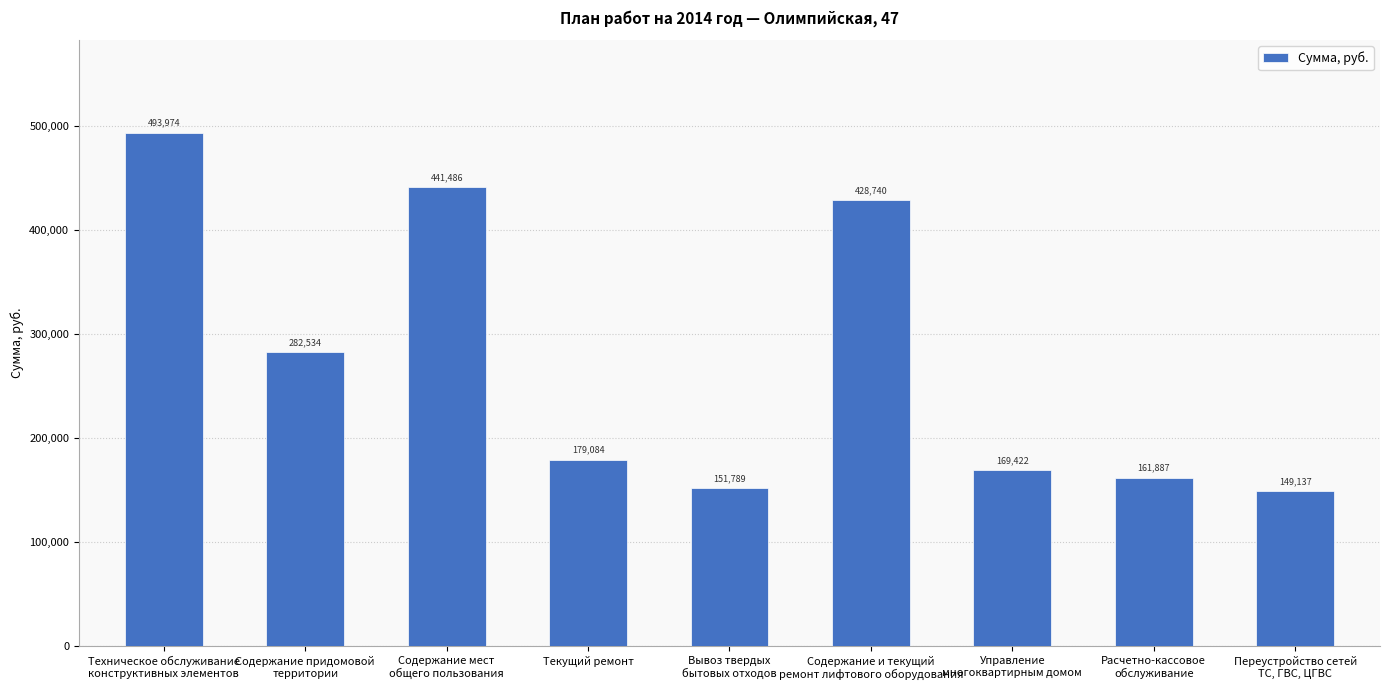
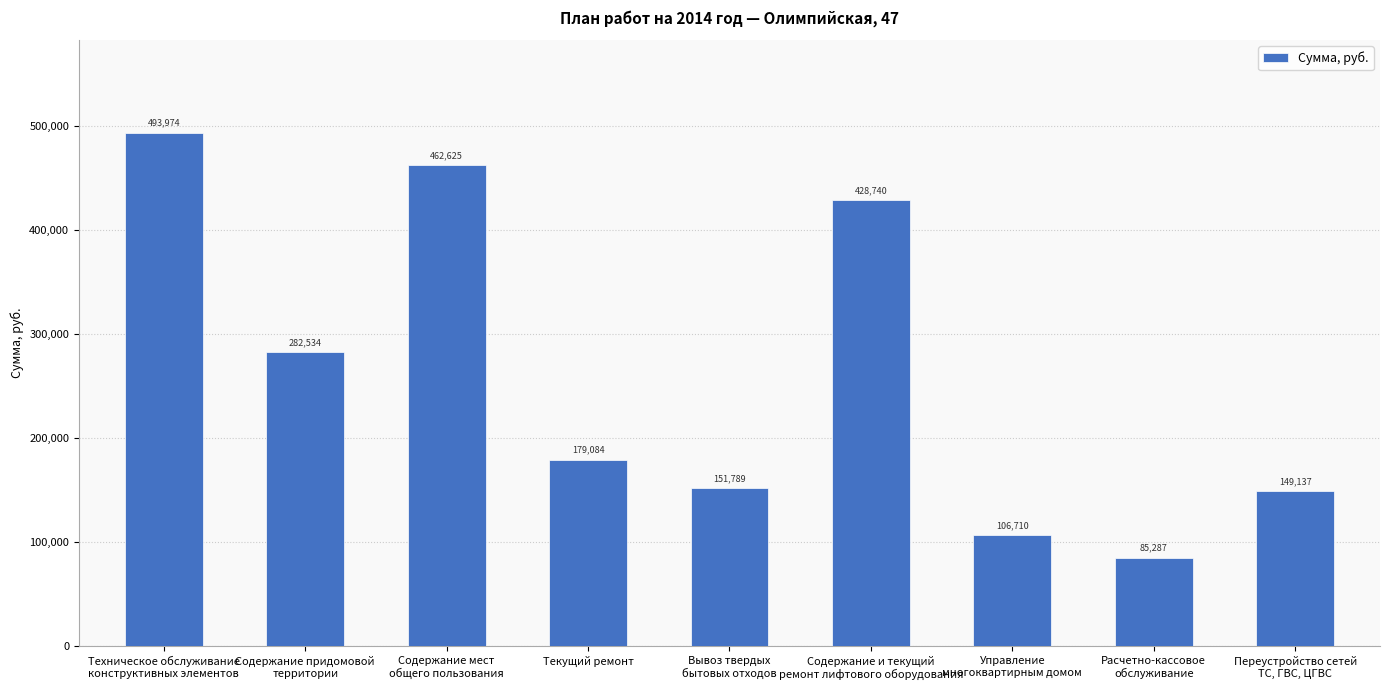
  {
    "Техническое обслуживание конструктивных элементов": "493,974",
    "Содержание придомовой территории": "282,534",
-   "Содержание мест общего пользования": "441,486",
+   "Содержание мест общего пользования": "462,625",
    "Текущий ремонт": "179,084",
    "Вывоз твердых бытовых отходов": "151,789",
    "Содержание и текущий ремонт лифтового оборудования": "428,740",
-   "Управление многоквартирным домом": "169,422",
-   "Расчетно-кассовое обслуживание": "161,887",
+   "Управление многоквартирным домом": "106,710",
+   "Расчетно-кассовое обслуживание": "85,287",
    "Переустройство сетей ТС, ГВС, ЦГВС": "149,137"
  }
